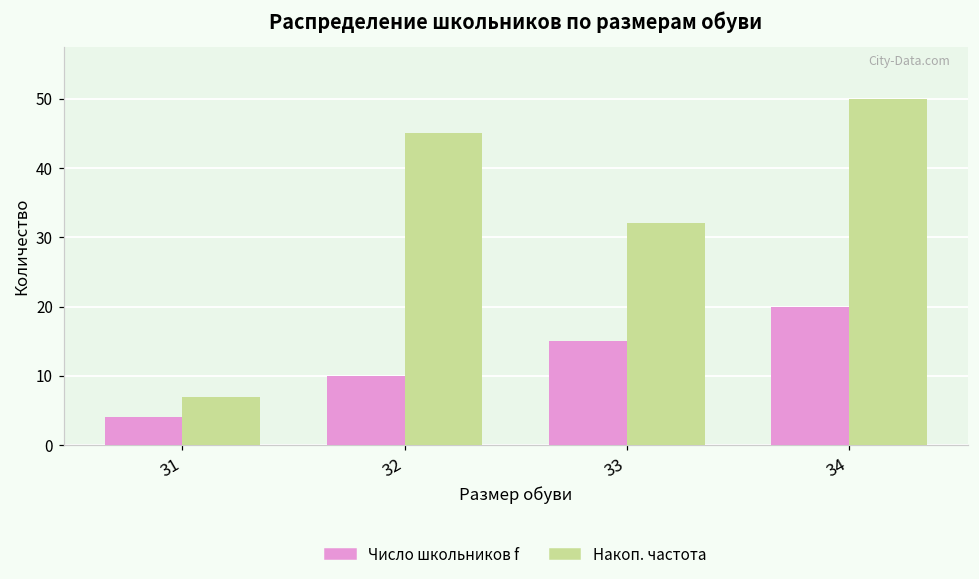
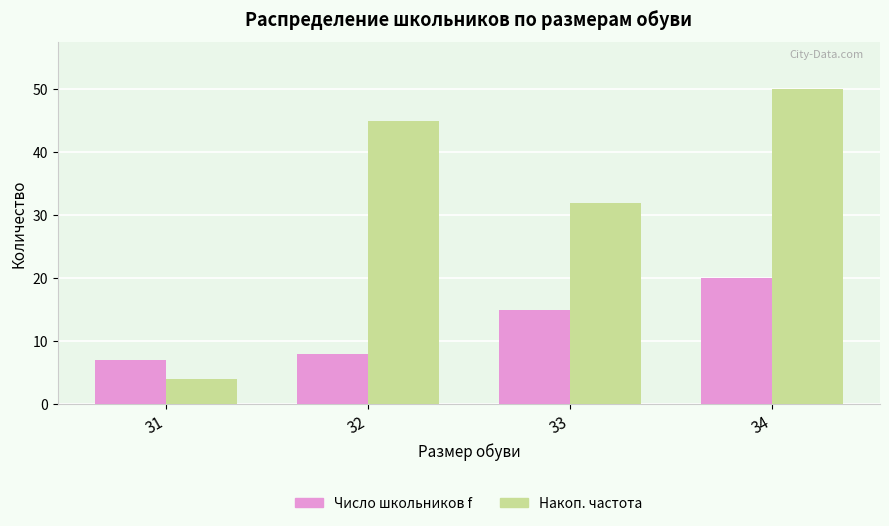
  {
    "Число школьников f": {
-     "31": 4,
-     "32": 10,
+     "31": 7,
+     "32": 8,
      "33": 15,
      "34": 20
    },
    "Накоп. частота": {
-     "31": 7,
+     "31": 4,
      "32": 45,
      "33": 32,
      "34": 50
    }
  }
